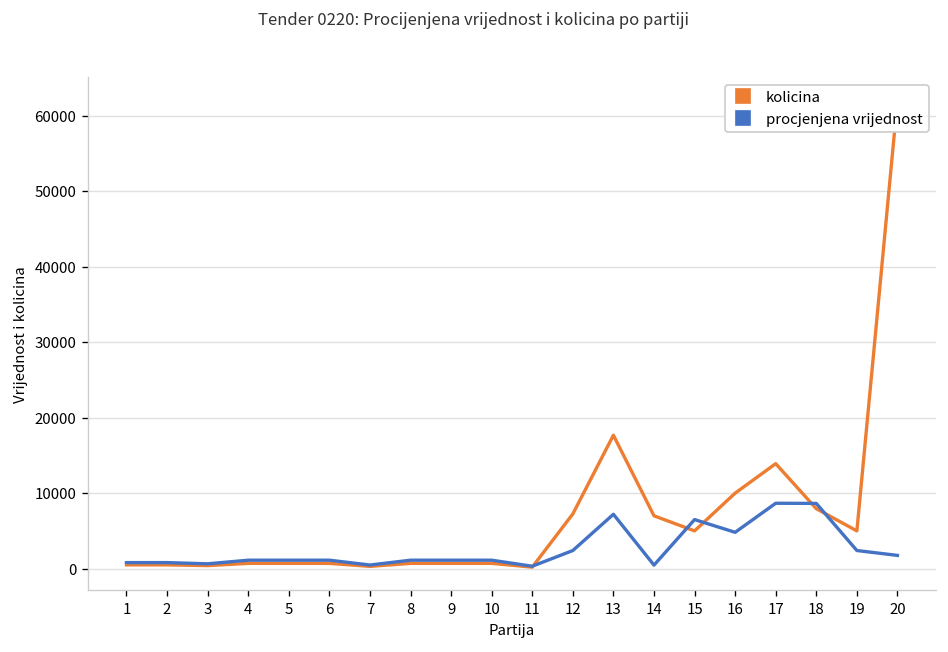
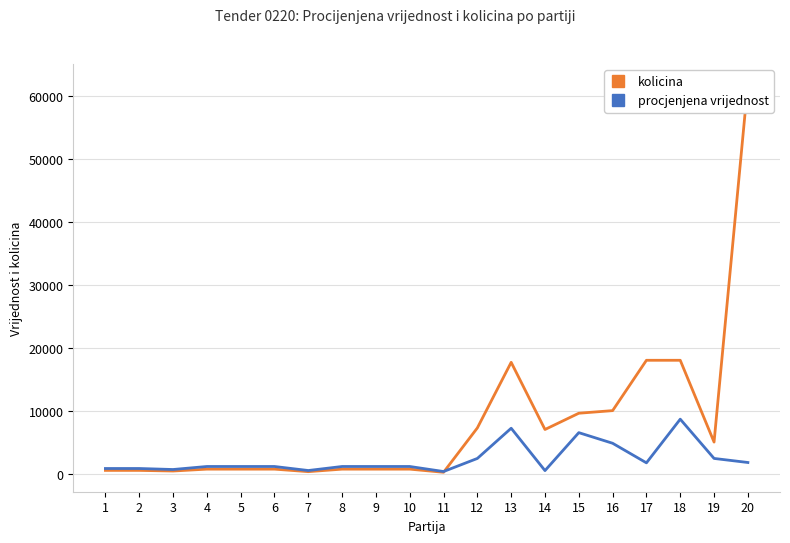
  {
    "kolicina": {
      "4": 1000,
      "5": 1000,
      "6": 1000,
      "8": 1000,
      "9": 1000,
      "10": 1000,
      "12": 7000,
      "13": 18000,
      "14": 7000,
-     "15": 5000,
+     "15": 10000,
      "16": 10000,
-     "17": 14000,
-     "18": 8000,
+     "17": 18000,
+     "18": 18000,
      "19": 5000
    },
    "procjenjena vrijednost": {
      "4": 1000,
      "5": 1000,
      "6": 1000,
      "8": 1000,
      "9": 1000,
      "10": 1000,
      "12": 2000,
      "13": 7000,
      "14": 0,
      "15": 6000,
      "16": 5000,
-     "17": 9000,
+     "17": 2000,
      "18": 9000,
      "19": 2000,
      "20": 2000
    }
  }
